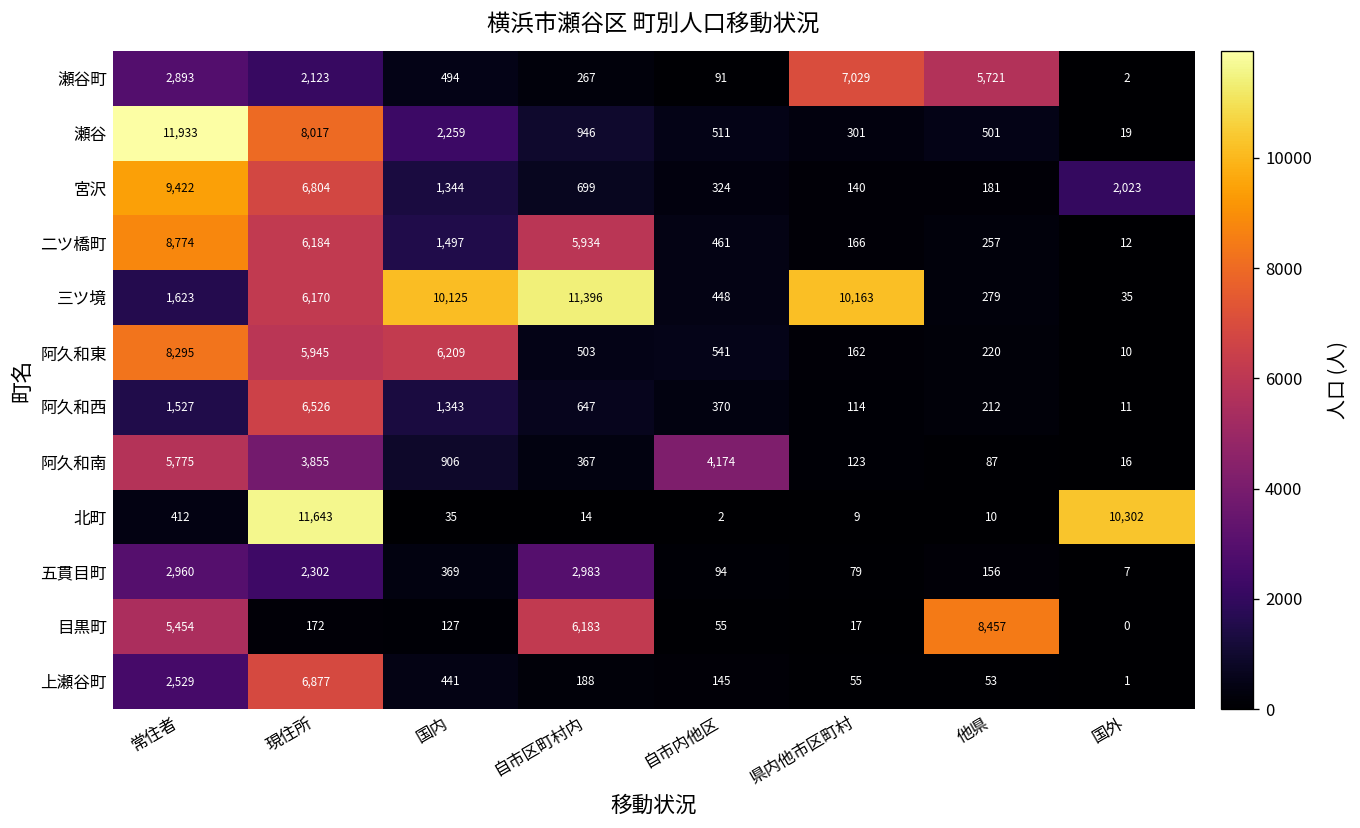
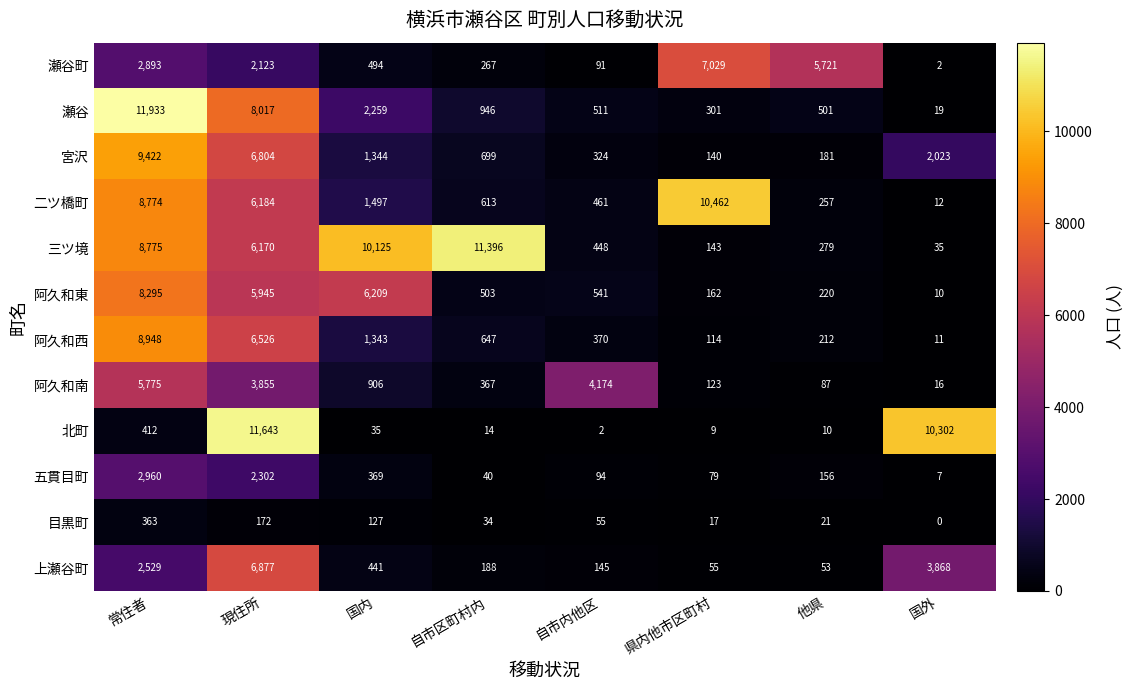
  {
    "瀬谷町": {
      "常住者": "2,893",
      "現住所": "2,123",
      "国内": "494",
      "自市区町村内": "267",
      "自市内他区": "91",
      "県内他市区町村": "7,029",
      "他県": "5,721",
      "国外": "2"
    },
    "瀬谷": {
      "常住者": "11,933",
      "現住所": "8,017",
      "国内": "2,259",
      "自市区町村内": "946",
      "自市内他区": "511",
      "県内他市区町村": "301",
      "他県": "501",
      "国外": "19"
    },
    "宮沢": {
      "常住者": "9,422",
      "現住所": "6,804",
      "国内": "1,344",
      "自市区町村内": "699",
      "自市内他区": "324",
      "県内他市区町村": "140",
      "他県": "181",
      "国外": "2,023"
    },
    "二ツ橋町": {
      "常住者": "8,774",
      "現住所": "6,184",
      "国内": "1,497",
-     "自市区町村内": "5,934",
+     "自市区町村内": "613",
      "自市内他区": "461",
-     "県内他市区町村": "166",
+     "県内他市区町村": "10,462",
      "他県": "257",
      "国外": "12"
    },
    "三ツ境": {
-     "常住者": "1,623",
+     "常住者": "8,775",
      "現住所": "6,170",
      "国内": "10,125",
      "自市区町村内": "11,396",
      "自市内他区": "448",
-     "県内他市区町村": "10,163",
+     "県内他市区町村": "143",
      "他県": "279",
      "国外": "35"
    },
    "阿久和東": {
      "常住者": "8,295",
      "現住所": "5,945",
      "国内": "6,209",
      "自市区町村内": "503",
      "自市内他区": "541",
      "県内他市区町村": "162",
      "他県": "220",
      "国外": "10"
    },
    "阿久和西": {
-     "常住者": "1,527",
+     "常住者": "8,948",
      "現住所": "6,526",
      "国内": "1,343",
      "自市区町村内": "647",
      "自市内他区": "370",
      "県内他市区町村": "114",
      "他県": "212",
      "国外": "11"
    },
    "阿久和南": {
      "常住者": "5,775",
      "現住所": "3,855",
      "国内": "906",
      "自市区町村内": "367",
      "自市内他区": "4,174",
      "県内他市区町村": "123",
      "他県": "87",
      "国外": "16"
    },
    "北町": {
      "常住者": "412",
      "現住所": "11,643",
      "国内": "35",
      "自市区町村内": "14",
      "自市内他区": "2",
      "県内他市区町村": "9",
      "他県": "10",
      "国外": "10,302"
    },
    "五貫目町": {
      "常住者": "2,960",
      "現住所": "2,302",
      "国内": "369",
-     "自市区町村内": "2,983",
+     "自市区町村内": "40",
      "自市内他区": "94",
      "県内他市区町村": "79",
      "他県": "156",
      "国外": "7"
    },
    "目黒町": {
-     "常住者": "5,454",
+     "常住者": "363",
      "現住所": "172",
      "国内": "127",
-     "自市区町村内": "6,183",
+     "自市区町村内": "34",
      "自市内他区": "55",
      "県内他市区町村": "17",
-     "他県": "8,457",
+     "他県": "21",
      "国外": "0"
    },
    "上瀬谷町": {
      "常住者": "2,529",
      "現住所": "6,877",
      "国内": "441",
      "自市区町村内": "188",
      "自市内他区": "145",
      "県内他市区町村": "55",
      "他県": "53",
-     "国外": "1"
+     "国外": "3,868"
    }
  }
